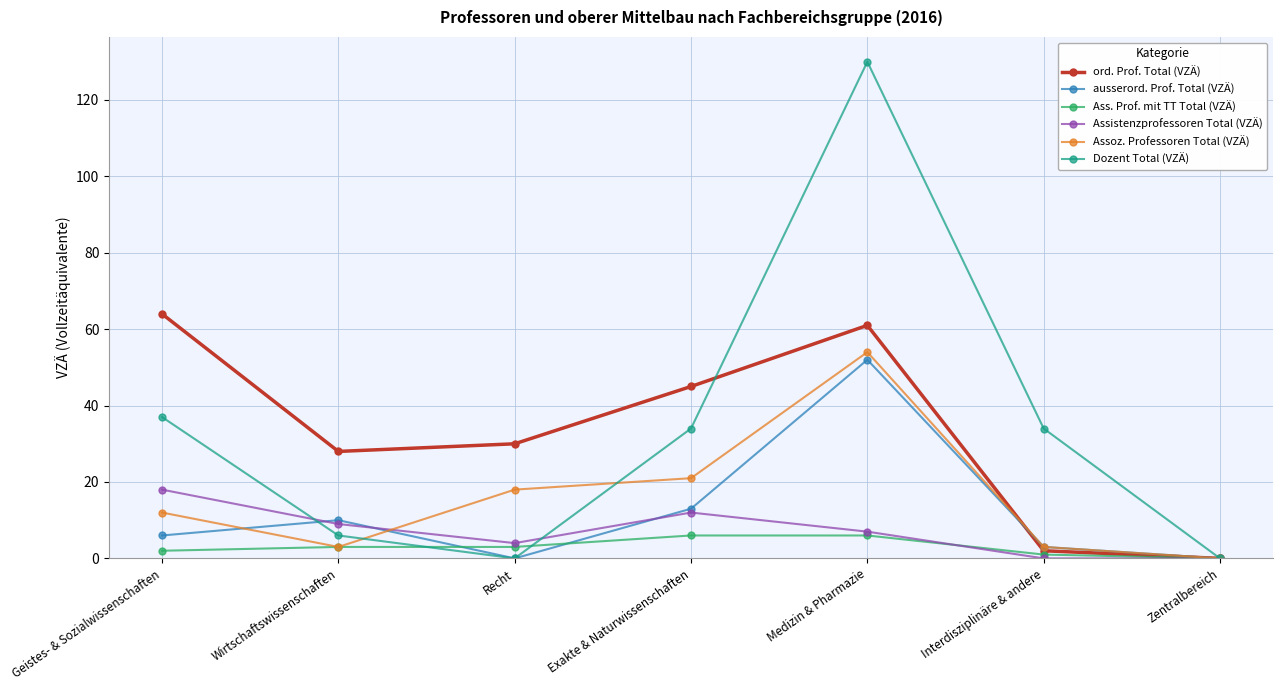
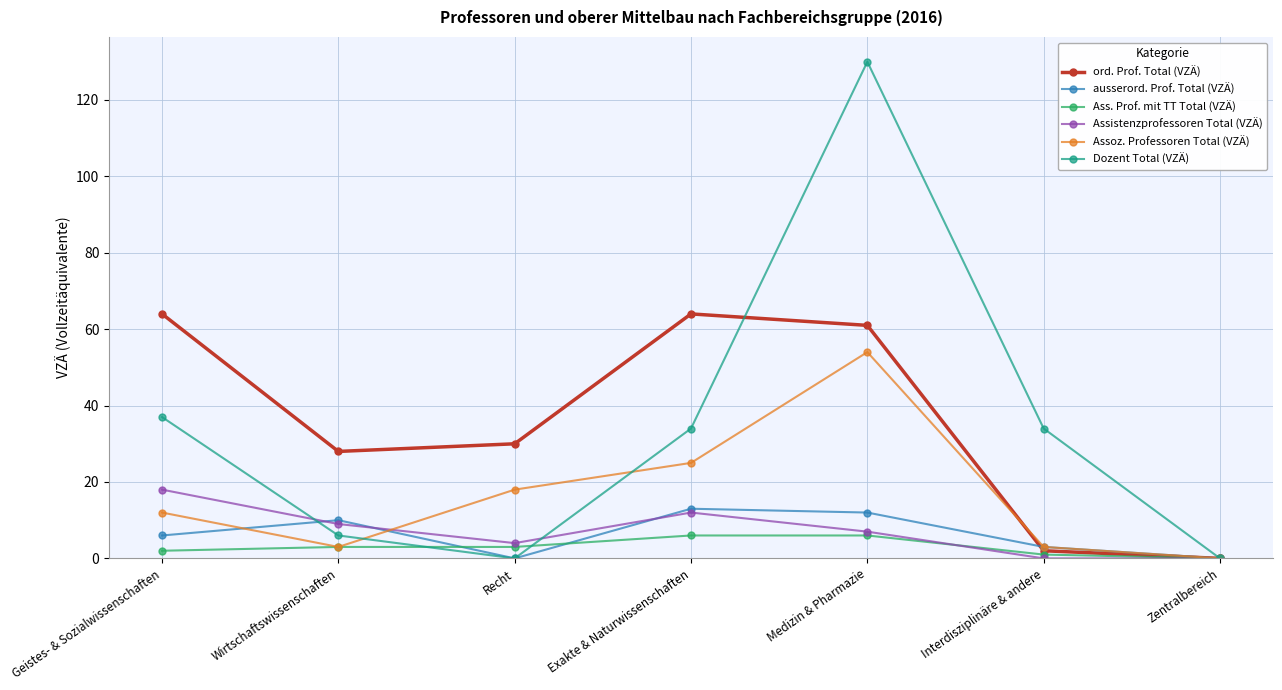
  {
    "ord. Prof. Total (VZÄ)": {
      "Geistes- & Sozialwissenschaften": 64,
      "Wirtschaftswissenschaften": 28,
      "Recht": 30,
-     "Exakte & Naturwissenschaften": 45,
+     "Exakte & Naturwissenschaften": 64,
      "Medizin & Pharmazie": 61,
      "Interdisziplinäre & andere": 2
    },
    "ausserord. Prof. Total (VZÄ)": {
      "Geistes- & Sozialwissenschaften": 6,
      "Wirtschaftswissenschaften": 10,
      "Exakte & Naturwissenschaften": 13,
-     "Medizin & Pharmazie": 52
+     "Medizin & Pharmazie": 12
    },
    "Assistenzprofessoren Total (VZÄ)": {
      "Geistes- & Sozialwissenschaften": 18,
      "Wirtschaftswissenschaften": 9,
      "Recht": 4,
      "Exakte & Naturwissenschaften": 12,
      "Medizin & Pharmazie": 7,
      "Interdisziplinäre & andere": 0
    },
    "Assoz. Professoren Total (VZÄ)": {
      "Geistes- & Sozialwissenschaften": 12,
      "Recht": 18,
-     "Exakte & Naturwissenschaften": 21,
+     "Exakte & Naturwissenschaften": 25,
      "Medizin & Pharmazie": 54
    }
  }
